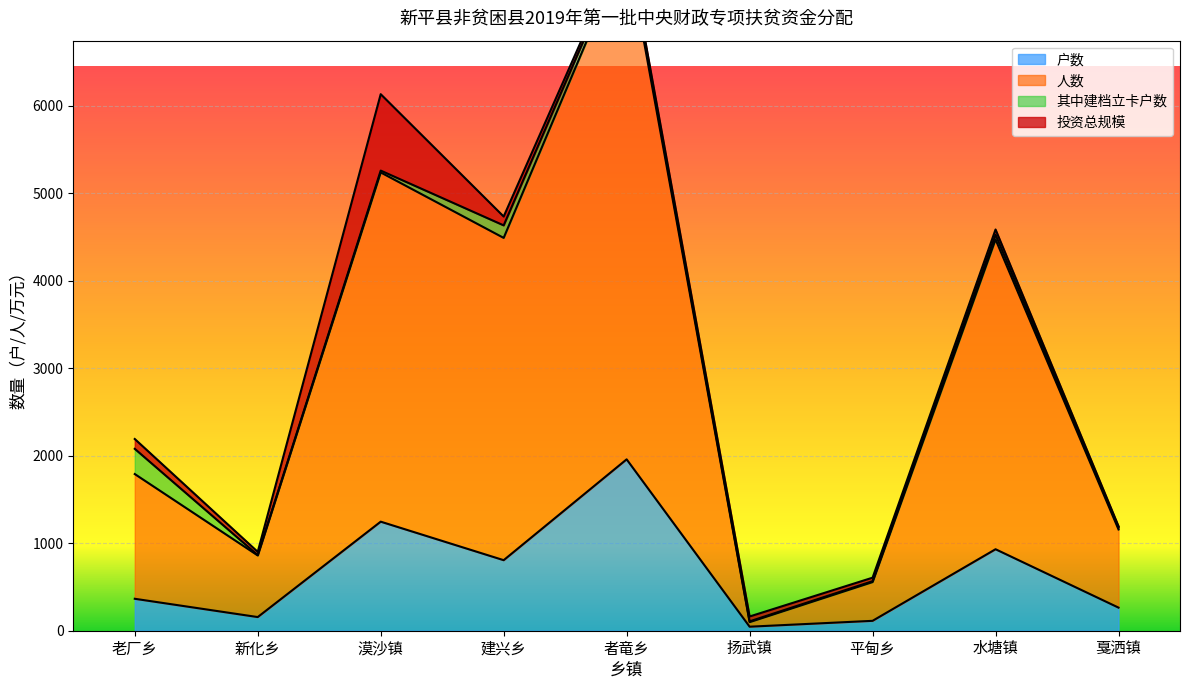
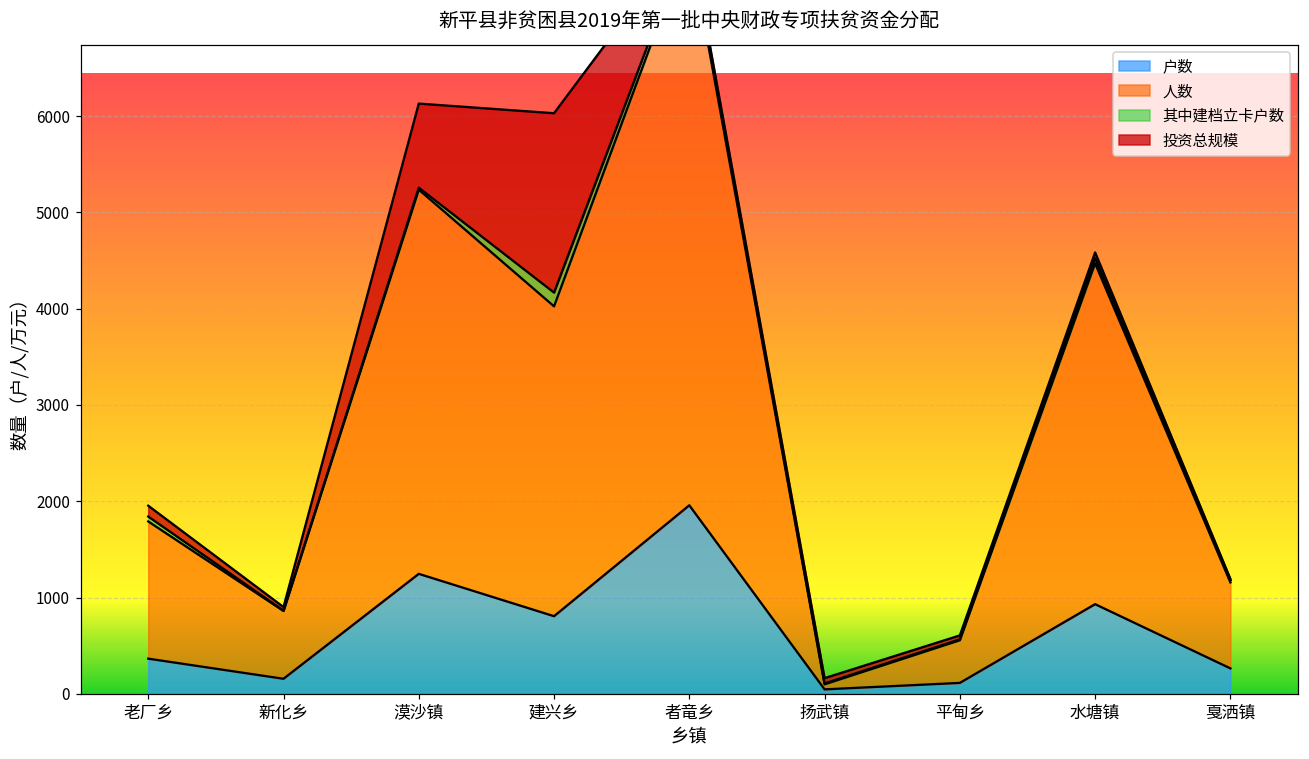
  {
    "户数": {
      "老厂乡": 400,
      "新化乡": 200,
      "漠沙镇": 1200,
      "建兴乡": 800,
      "者竜乡": 2000,
      "扬武镇": 0,
      "平甸乡": 100,
      "水塘镇": 900,
      "戛洒镇": 300
    },
    "人数": {
      "老厂乡": 1400,
-     "建兴乡": 3700,
+     "建兴乡": 3200,
      "水塘镇": 3500
    },
    "其中建档立卡户数": {
-     "老厂乡": 300,
+     "老厂乡": 100,
      "建兴乡": 100,
      "水塘镇": 100
    },
    "投资总规模": {
      "老厂乡": 100,
      "新化乡": 0,
      "漠沙镇": 900,
-     "建兴乡": 100,
+     "建兴乡": 1900,
      "扬武镇": 100,
      "平甸乡": 0,
      "水塘镇": 100
    }
  }
